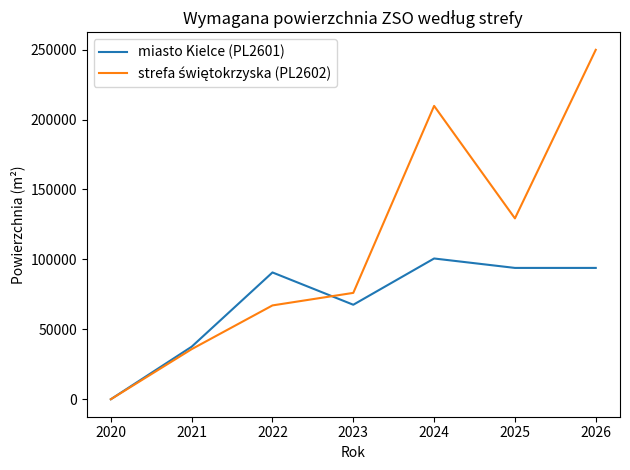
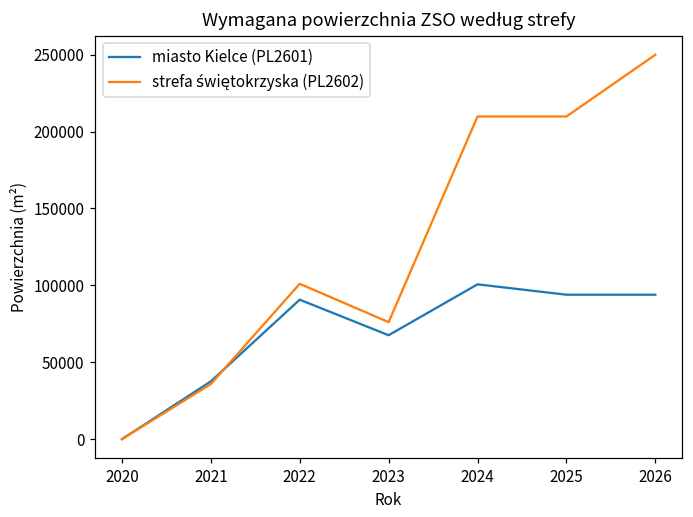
  {
    "miasto Kielce (PL2601)": {
      "2022": 91000,
      "2023": 68000,
      "2024": 101000,
      "2025": 94000,
      "2026": 94000
    },
    "strefa świętokrzyska (PL2602)": {
-     "2022": 67000,
+     "2022": 101000,
      "2023": 76000,
      "2024": 210000,
-     "2025": 129000,
+     "2025": 210000,
      "2026": 250000
    }
  }
